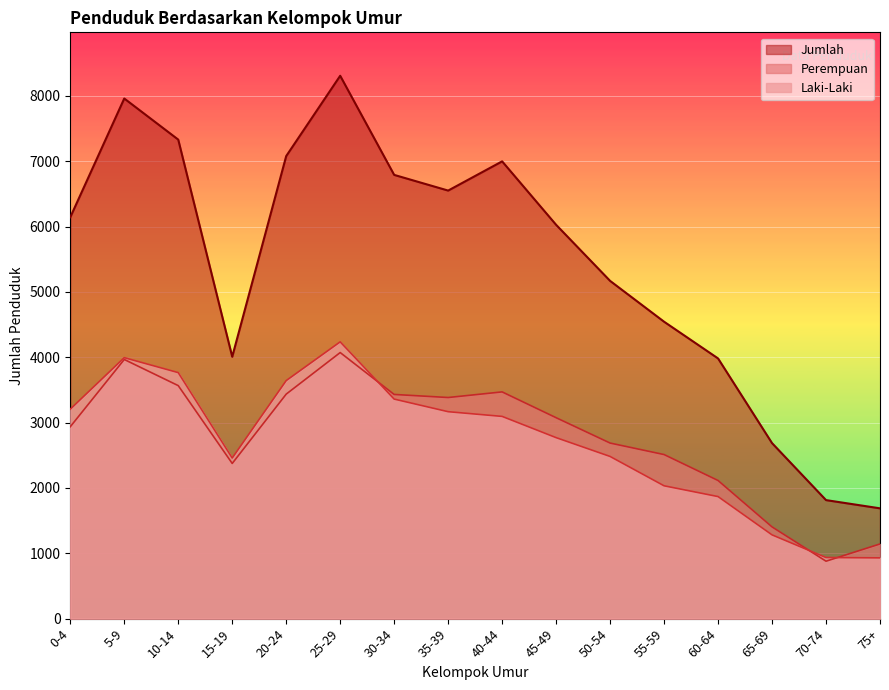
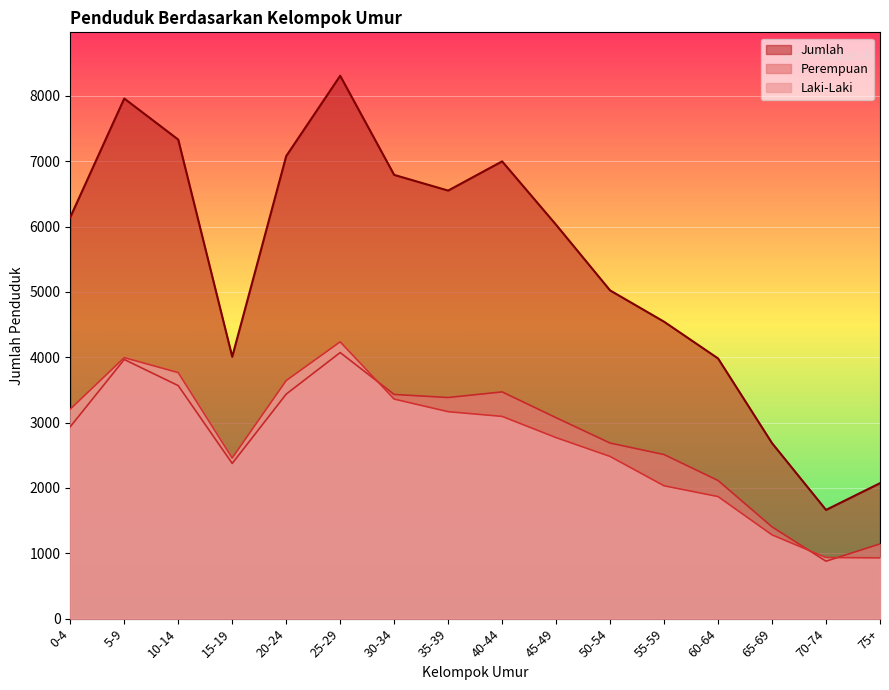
  {
    "Jumlah": {
      "0-4": 6100,
      "5-9": 8000,
      "10-14": 7300,
      "15-19": 4000,
      "20-24": 7100,
      "25-29": 8300,
      "30-34": 6800,
      "35-39": 6600,
      "40-44": 7000,
      "45-49": 6000,
-     "50-54": 5200,
+     "50-54": 5000,
      "55-59": 4500,
      "60-64": 4000,
      "65-69": 2700,
-     "70-74": 1800,
-     "75+": 1700
+     "70-74": 1700,
+     "75+": 2100
    }
  }
